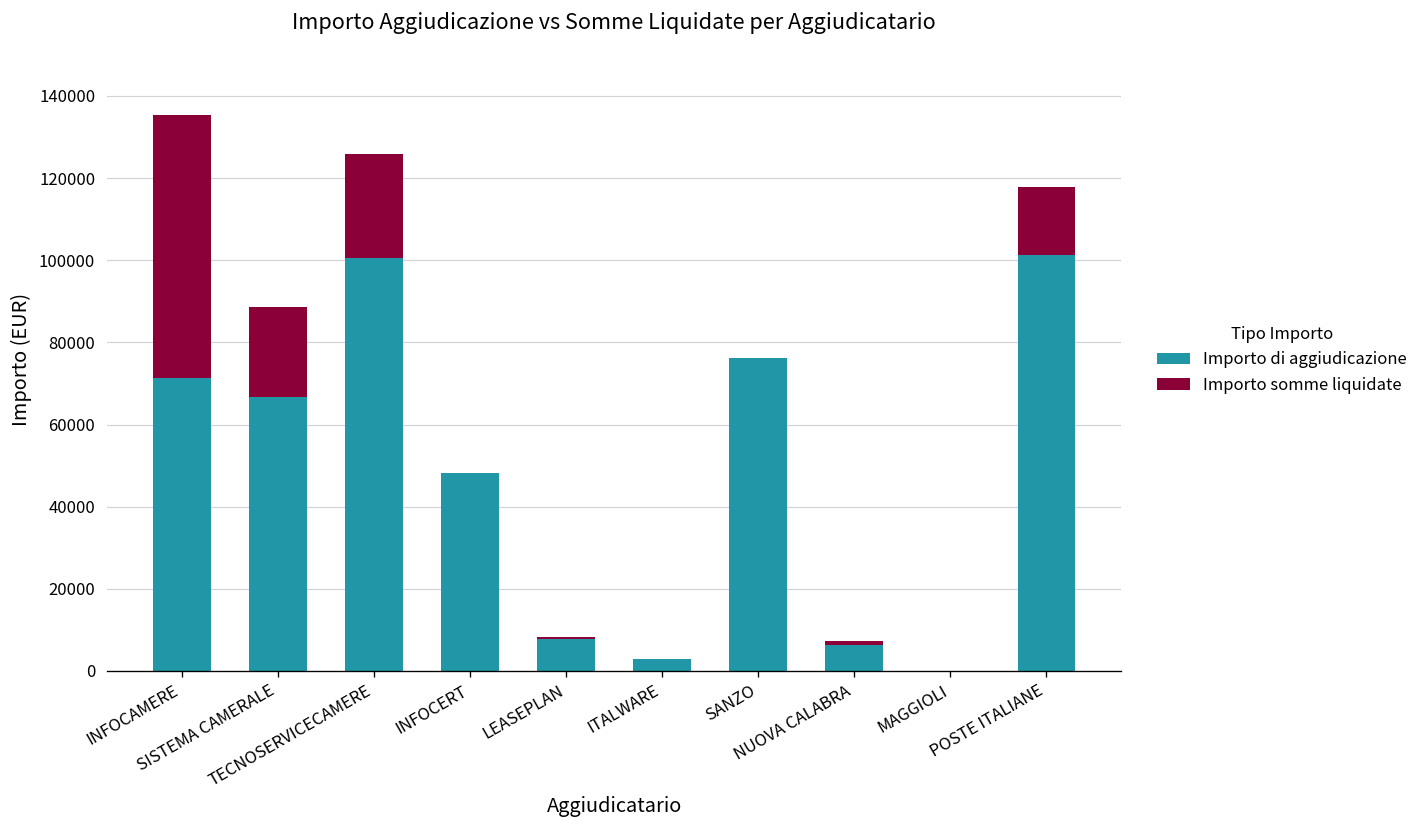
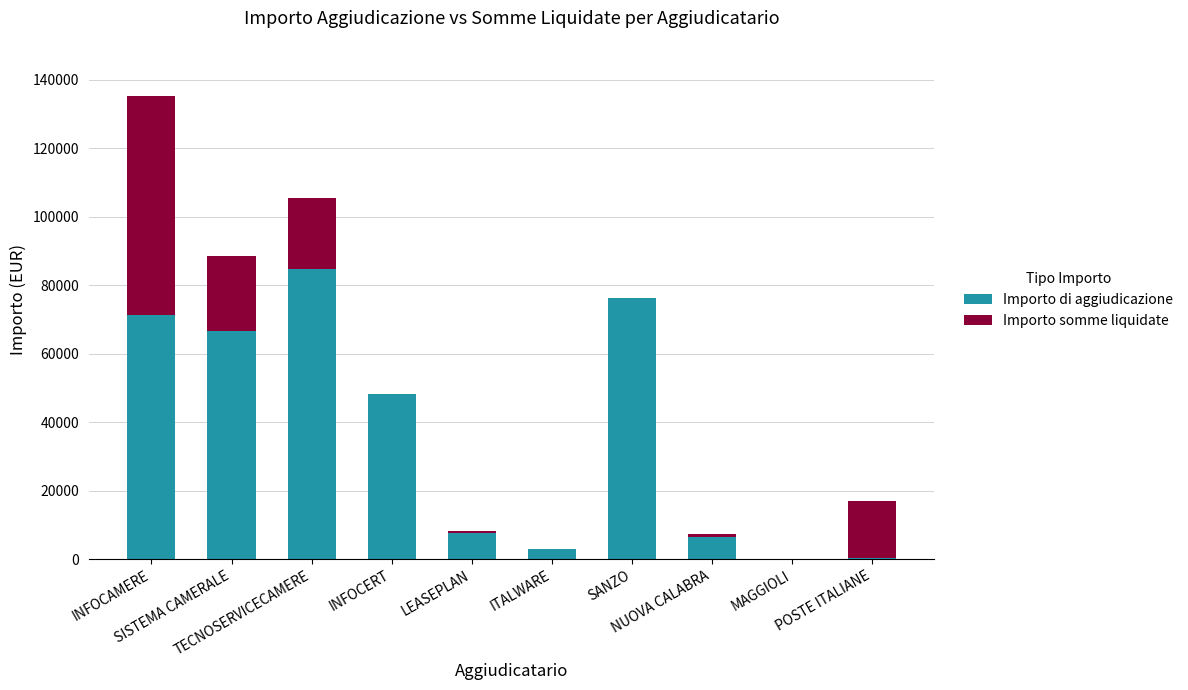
  {
    "Importo di aggiudicazione": {
      "INFOCAMERE": 71000,
      "SISTEMA CAMERALE": 67000,
-     "TECNOSERVICECAMERE": 101000,
+     "TECNOSERVICECAMERE": 85000,
      "INFOCERT": 48000,
      "LEASEPLAN": 8000,
      "ITALWARE": 3000,
      "SANZO": 76000,
      "NUOVA CALABRA": 6000,
      "MAGGIOLI": 0,
-     "POSTE ITALIANE": 101000
+     "POSTE ITALIANE": 0
    },
    "Importo somme liquidate": {
      "INFOCAMERE": 64000,
      "SISTEMA CAMERALE": 22000,
-     "TECNOSERVICECAMERE": 25000,
+     "TECNOSERVICECAMERE": 21000,
      "INFOCERT": 0,
      "ITALWARE": 0,
      "SANZO": 0,
      "NUOVA CALABRA": 1000,
      "MAGGIOLI": 0,
      "POSTE ITALIANE": 17000
    }
  }
